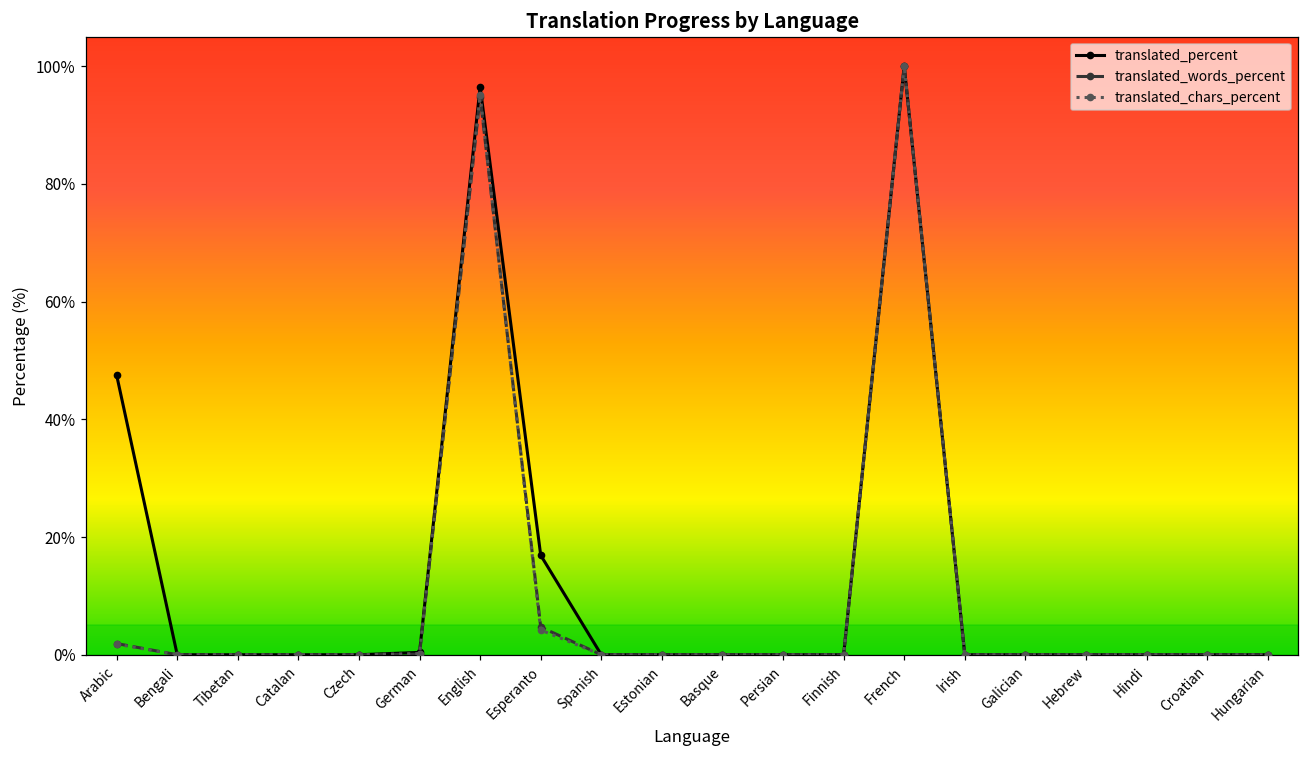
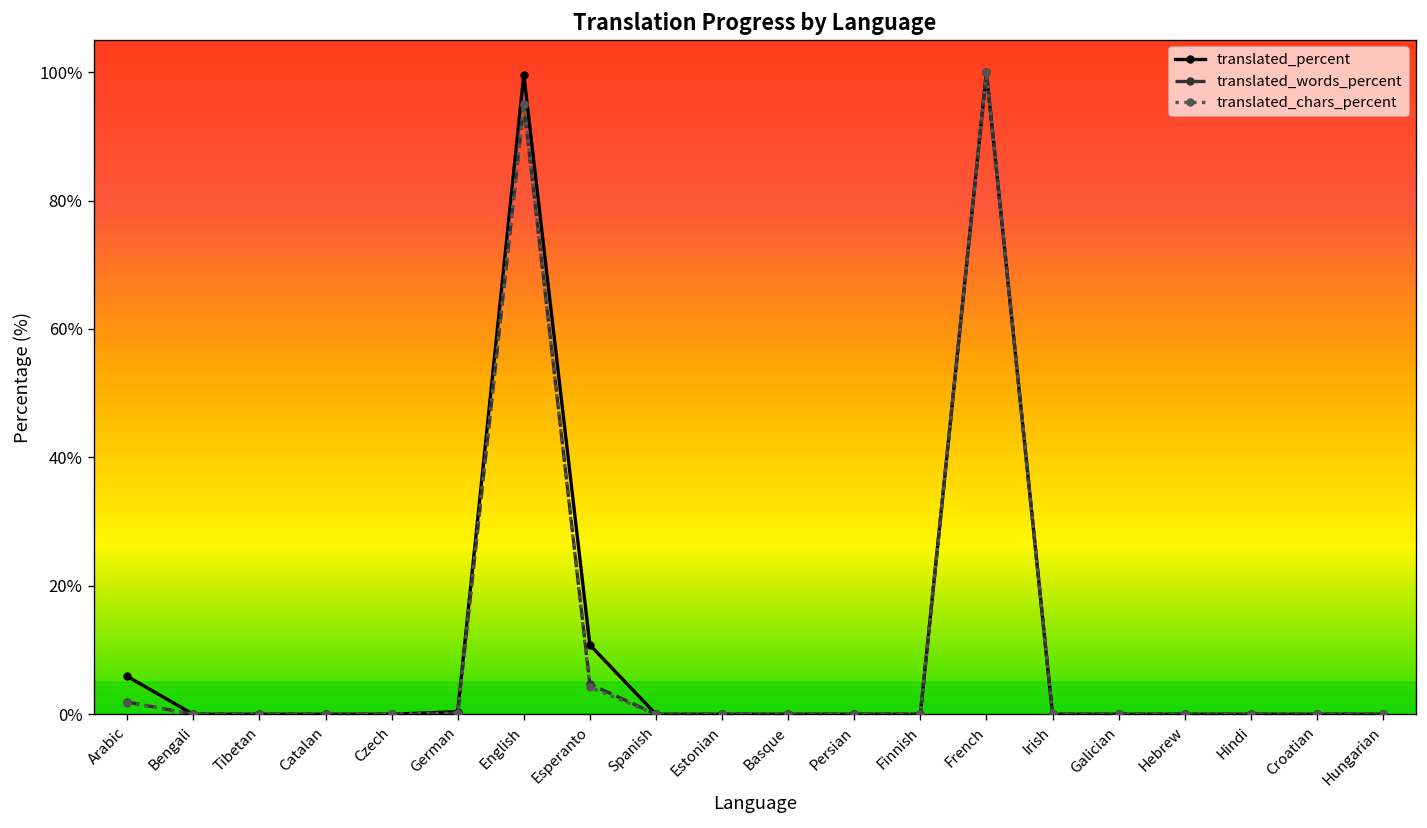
  {
    "translated_percent": {
-     "Arabic": "48%",
-     "English": "97%",
-     "Esperanto": "17%"
+     "Arabic": "6%",
+     "English": "100%",
+     "Esperanto": "11%"
    }
  }
